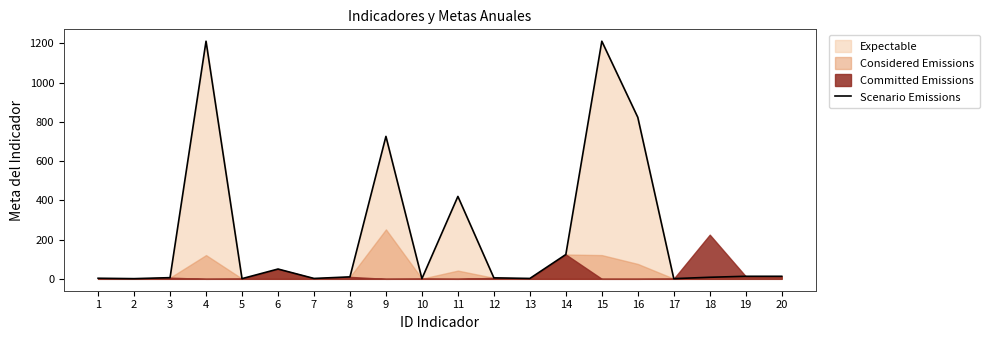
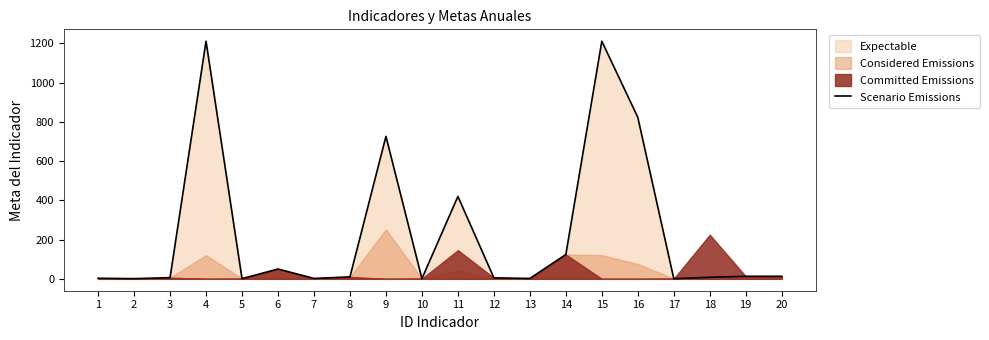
  {
    "Expectable": {
      "4": 1210,
      "9": 730,
      "11": 420,
      "15": 1210,
      "16": 820
    },
    "Considered Emissions": {
      "4": 120,
      "9": 250,
      "11": 40,
      "15": 120,
      "16": 80
    },
    "Committed Emissions": {
      "4": 0,
      "9": 0,
-     "11": 0,
+     "11": 150,
      "15": 0,
      "16": 0,
      "18": 230
    }
  }
